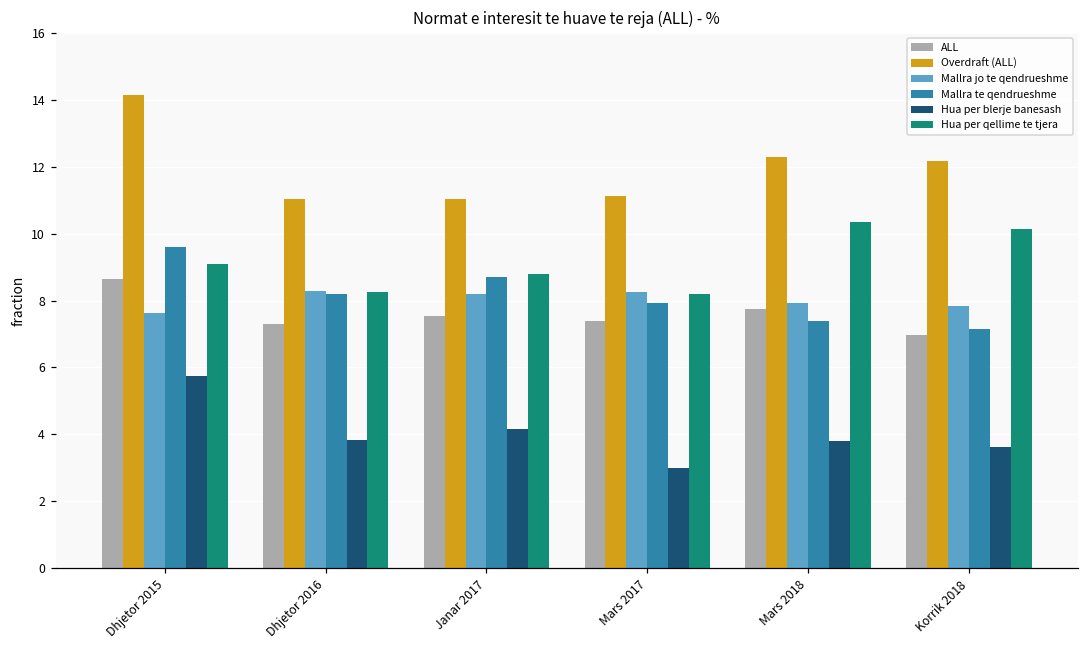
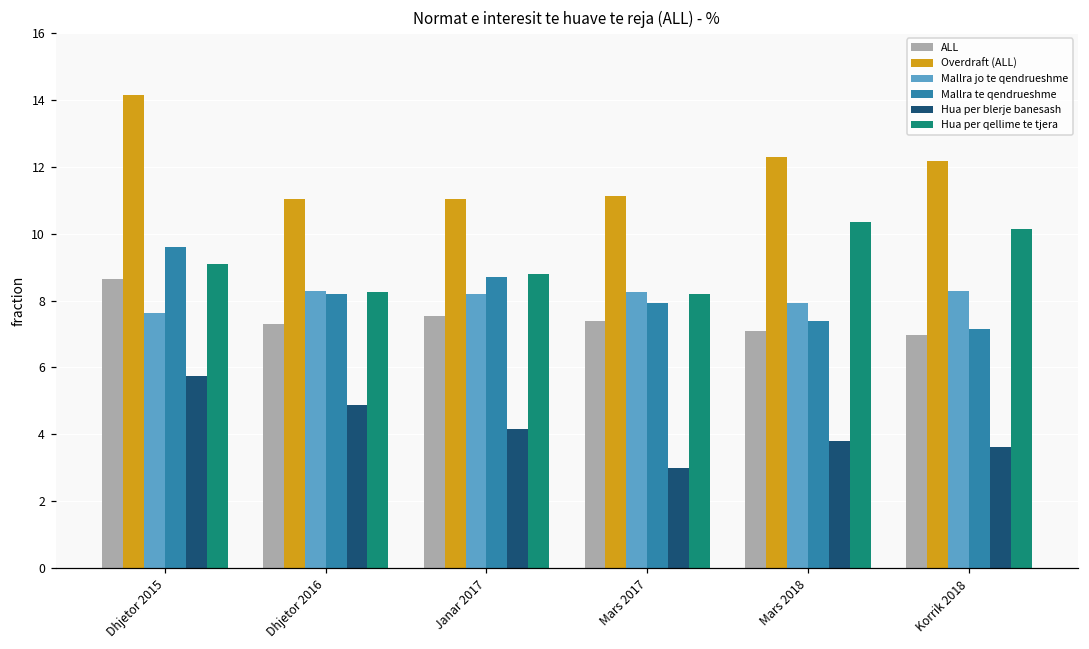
  {
    "ALL": {
      "Dhjetor 2015": 8.6,
      "Dhjetor 2016": 7.3,
      "Janar 2017": 7.5,
      "Mars 2017": 7.4,
-     "Mars 2018": 7.8,
+     "Mars 2018": 7.1,
      "Korrik 2018": 7.0
    },
    "Overdraft (ALL)": {
      "Dhjetor 2015": 14.2,
      "Dhjetor 2016": 11.1,
      "Janar 2017": 11.1,
      "Mars 2017": 11.1,
      "Mars 2018": 12.3,
      "Korrik 2018": 12.2
    },
    "Mallra jo te qendrueshme": {
      "Dhjetor 2015": 7.6,
      "Dhjetor 2016": 8.3,
      "Janar 2017": 8.2,
      "Mars 2017": 8.3,
      "Mars 2018": 7.9,
-     "Korrik 2018": 7.8
+     "Korrik 2018": 8.3
    },
    "Hua per blerje banesash": {
      "Dhjetor 2015": 5.8,
-     "Dhjetor 2016": 3.8,
+     "Dhjetor 2016": 4.9,
      "Janar 2017": 4.2,
      "Mars 2017": 3.0,
      "Mars 2018": 3.8,
      "Korrik 2018": 3.6
    }
  }
